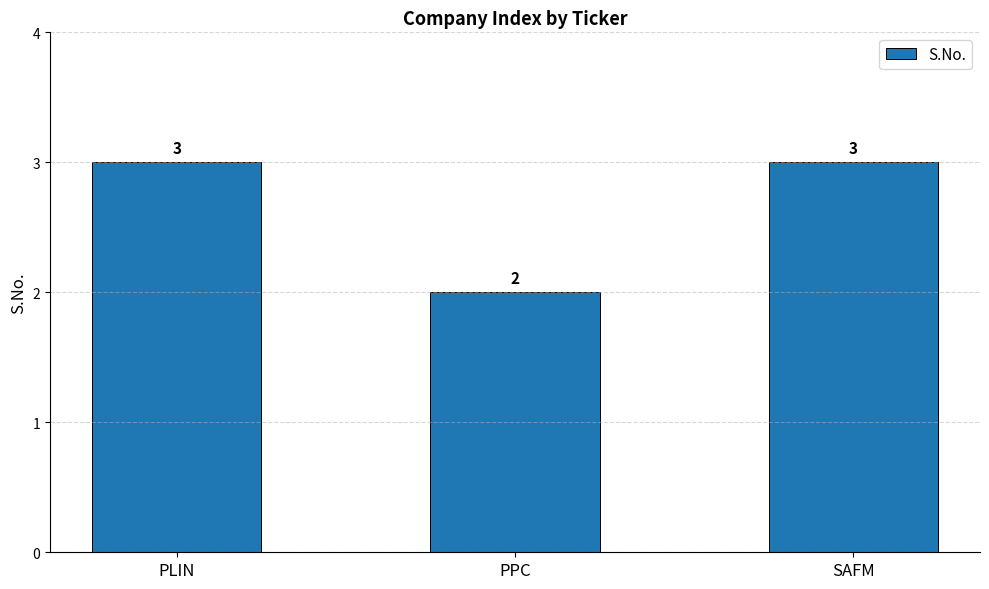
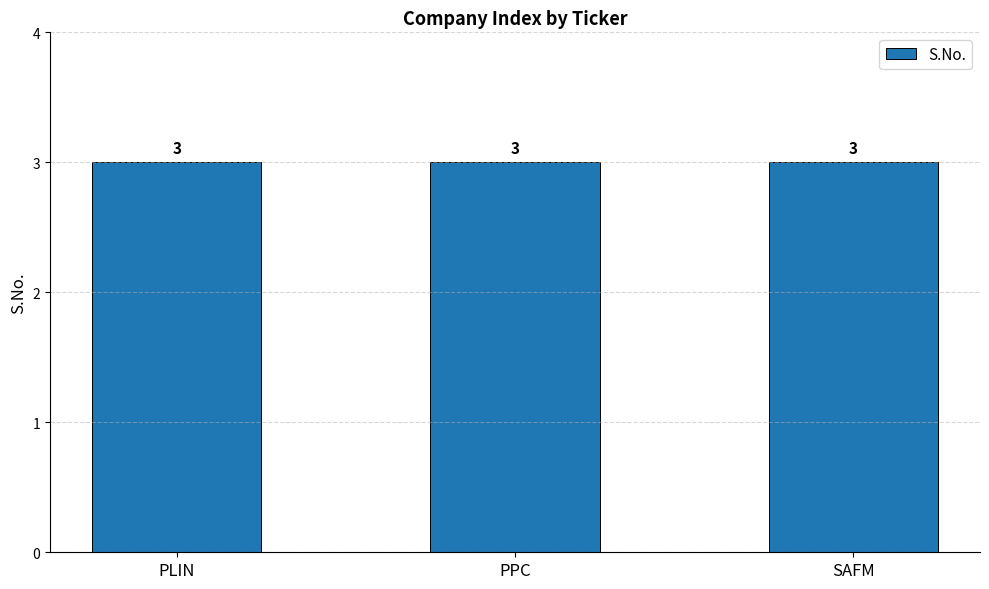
  {
    "PLIN": 3,
-   "PPC": 2,
+   "PPC": 3,
    "SAFM": 3
  }
